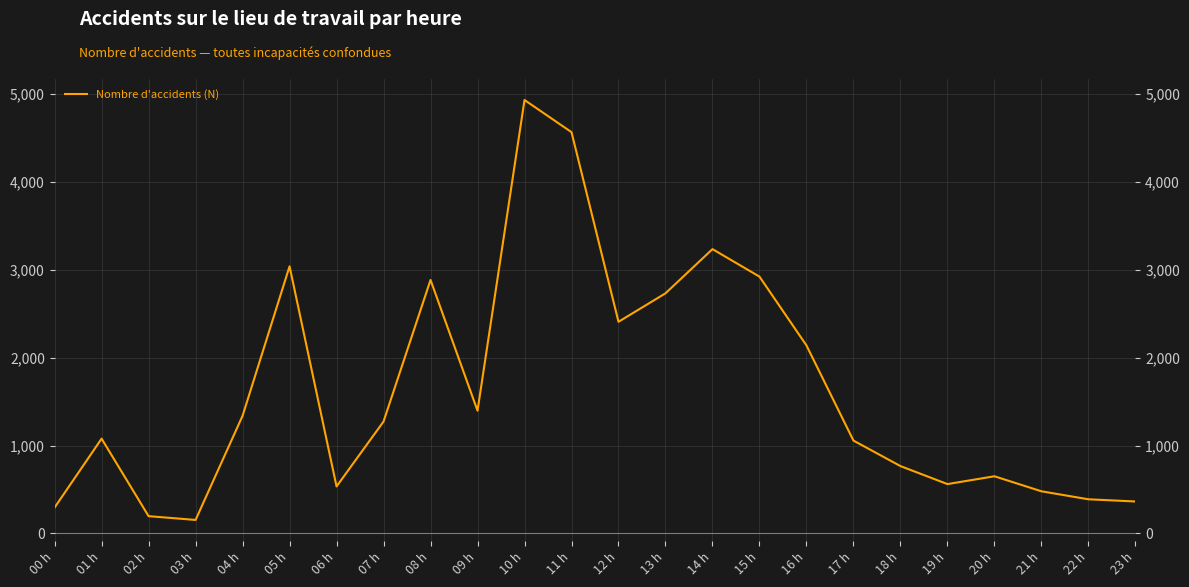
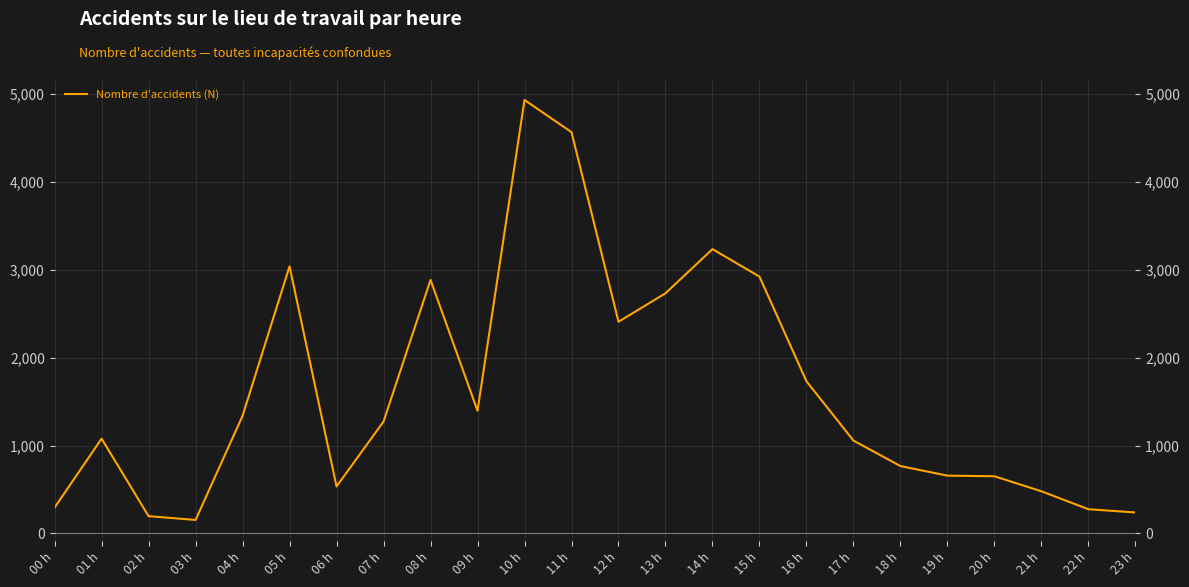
  {
    "00 h": "300",
    "01 h": "1,100",
    "02 h": "200",
    "03 h": "200",
    "04 h": "1,300",
    "05 h": "3,000",
    "06 h": "500",
    "07 h": "1,300",
    "08 h": "2,900",
    "09 h": "1,400",
    "10 h": "4,900",
    "11 h": "4,600",
    "12 h": "2,400",
    "13 h": "2,700",
    "14 h": "3,200",
    "15 h": "2,900",
-   "16 h": "2,100",
+   "16 h": "1,700",
    "17 h": "1,100",
    "18 h": "800",
-   "19 h": "600",
+   "19 h": "700",
    "20 h": "700",
    "21 h": "500",
-   "22 h": "400",
-   "23 h": "400"
+   "22 h": "300",
+   "23 h": "200"
  }
